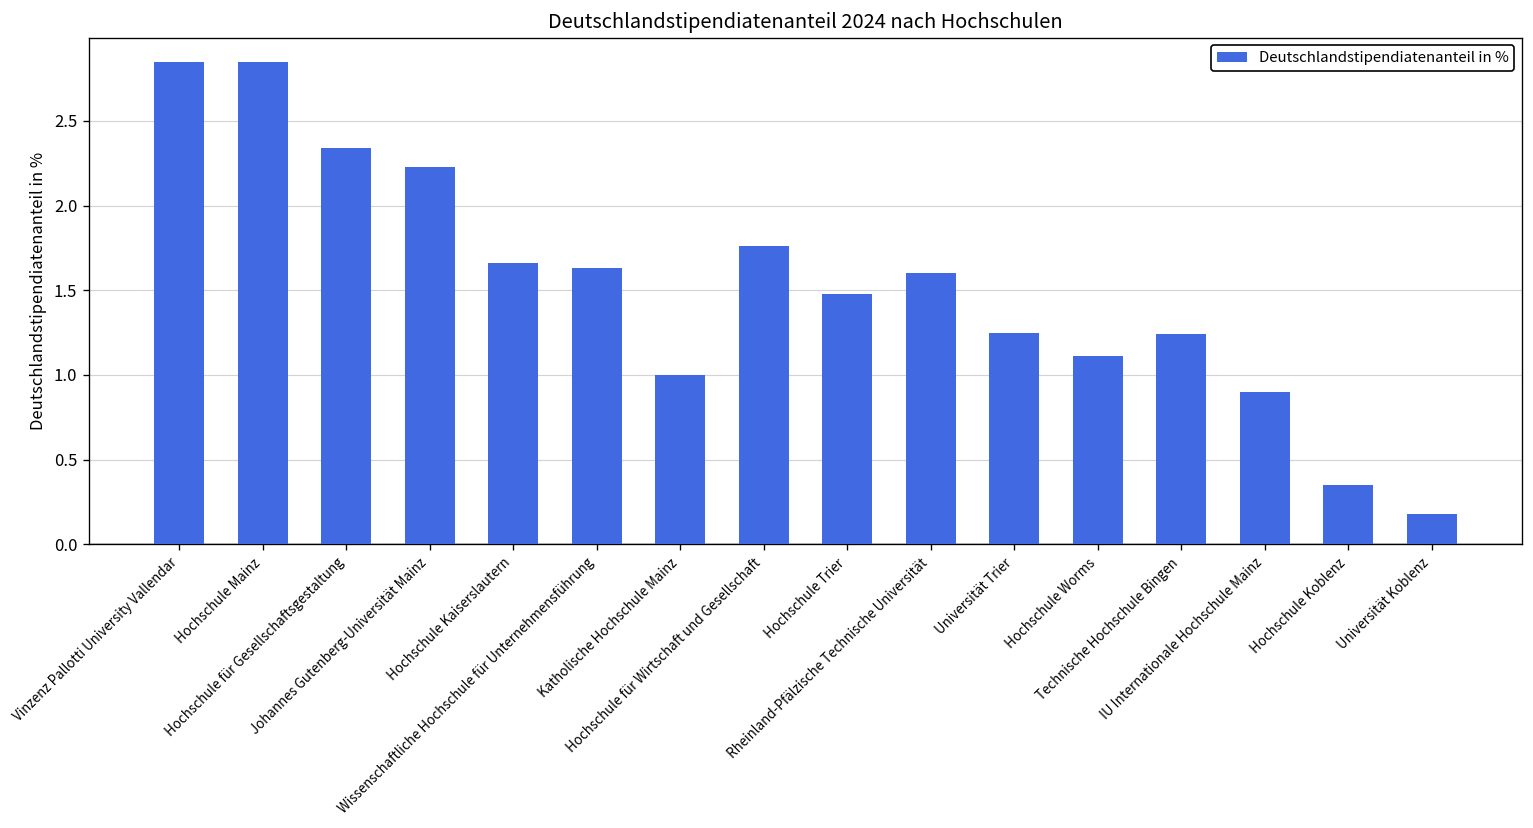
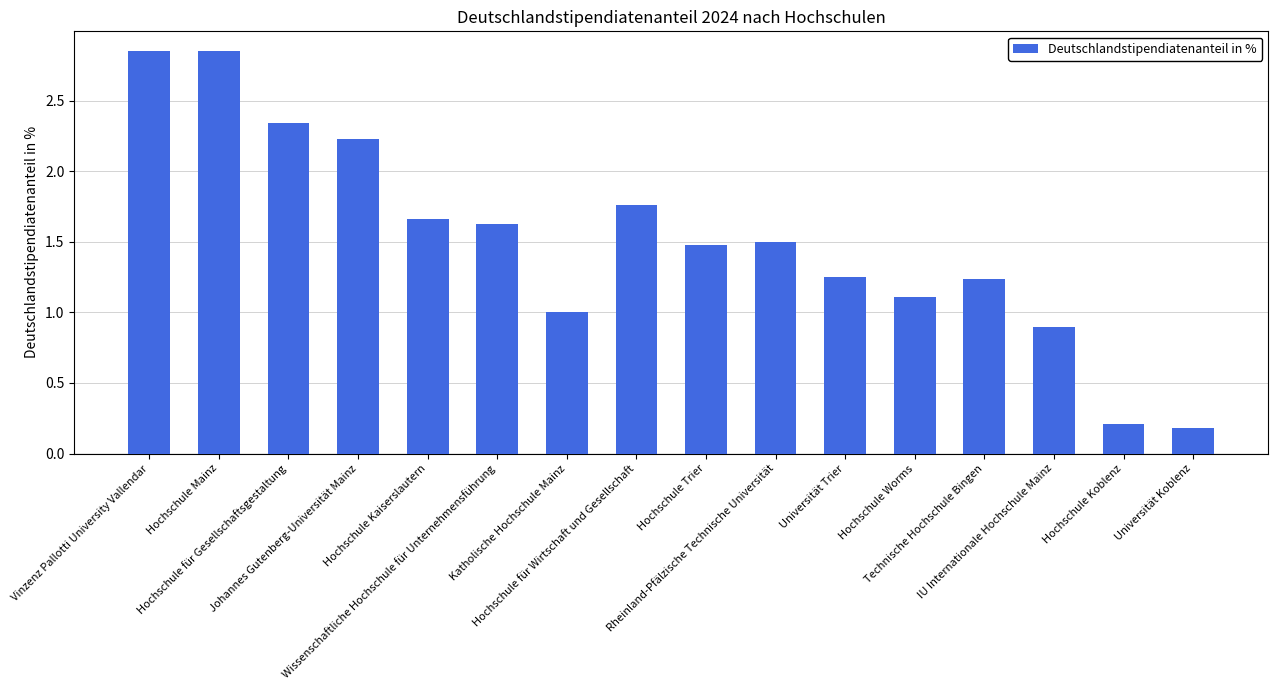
  {
    "Vinzenz Pallotti University Vallendar": 2.85,
    "Hochschule Mainz": 2.85,
    "Hochschule für Gesellschaftsgestaltung": 2.34,
    "Johannes Gutenberg-Universität Mainz": 2.23,
    "Hochschule Kaiserslautern": 1.66,
    "Wissenschaftliche Hochschule für Unternehmensführung": 1.63,
    "Katholische Hochschule Mainz": 1.00,
    "Hochschule für Wirtschaft und Gesellschaft": 1.76,
    "Hochschule Trier": 1.48,
-   "Rheinland-Pfälzische Technische Universität": 1.6,
+   "Rheinland-Pfälzische Technische Universität": 1.5,
    "Universität Trier": 1.25,
    "Hochschule Worms": 1.11,
    "Technische Hochschule Bingen": 1.24,
    "IU Internationale Hochschule Mainz": 0.90,
-   "Hochschule Koblenz": 0.35,
+   "Hochschule Koblenz": 0.21,
    "Universität Koblenz": 0.18
  }
